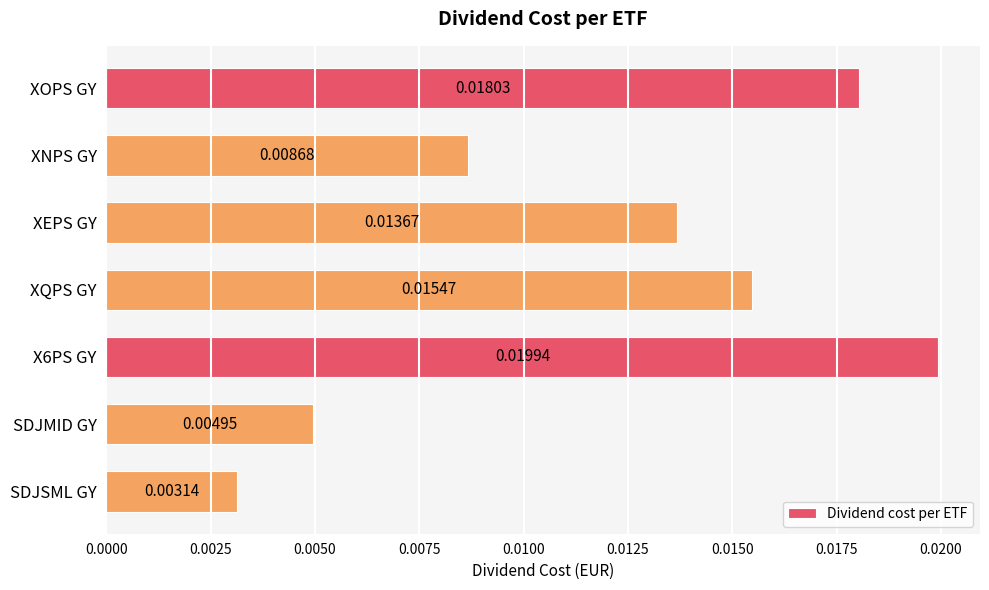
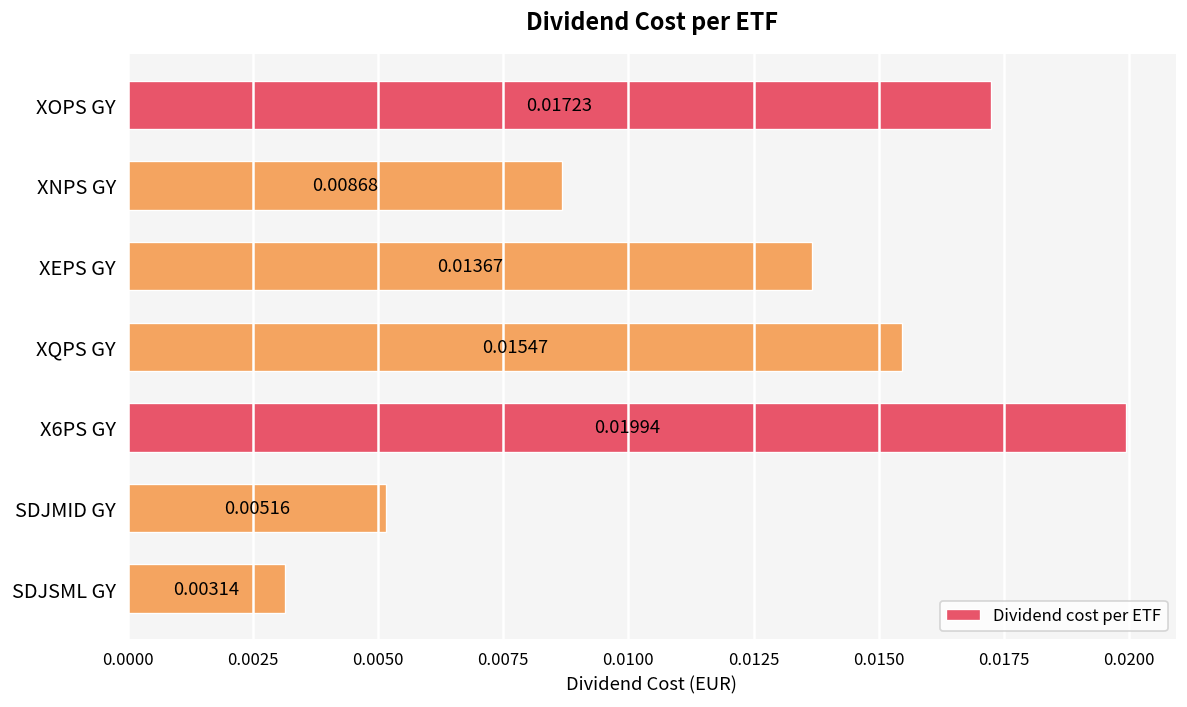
  {
-   "XOPS GY": 0.01803,
+   "XOPS GY": 0.01723,
    "XNPS GY": 0.00868,
    "XEPS GY": 0.01367,
    "XQPS GY": 0.01547,
    "X6PS GY": 0.01994,
-   "SDJMID GY": 0.00495,
+   "SDJMID GY": 0.00516,
    "SDJSML GY": 0.00314
  }
